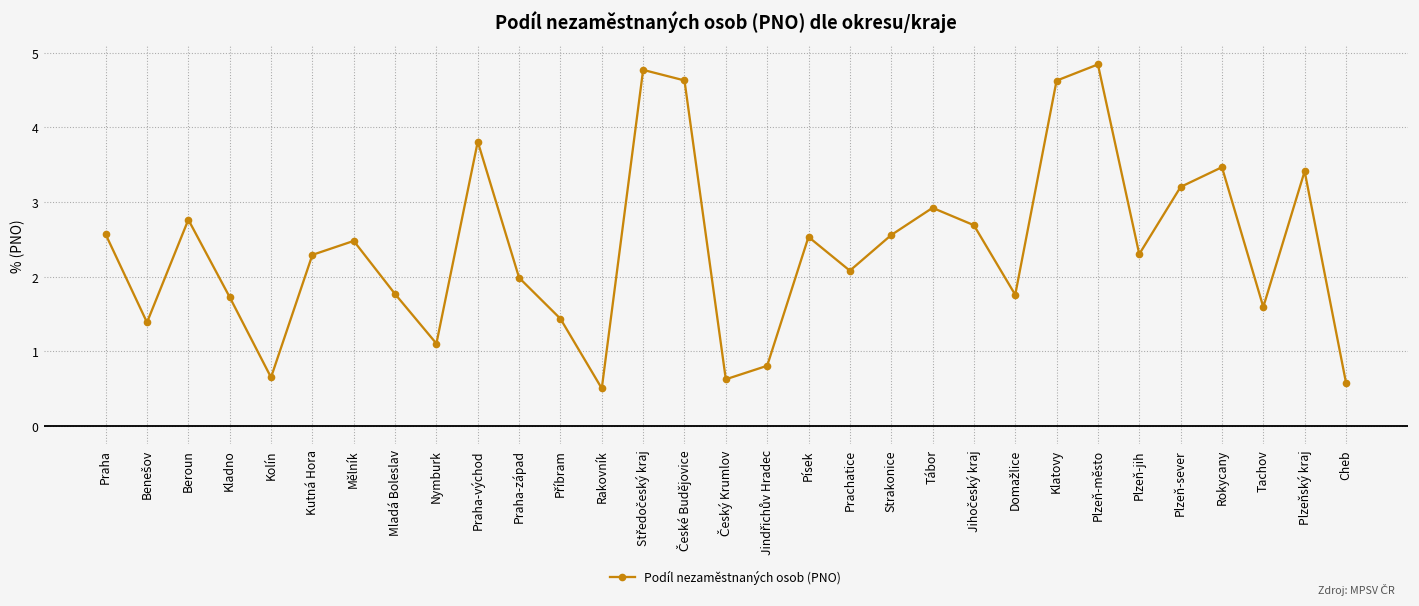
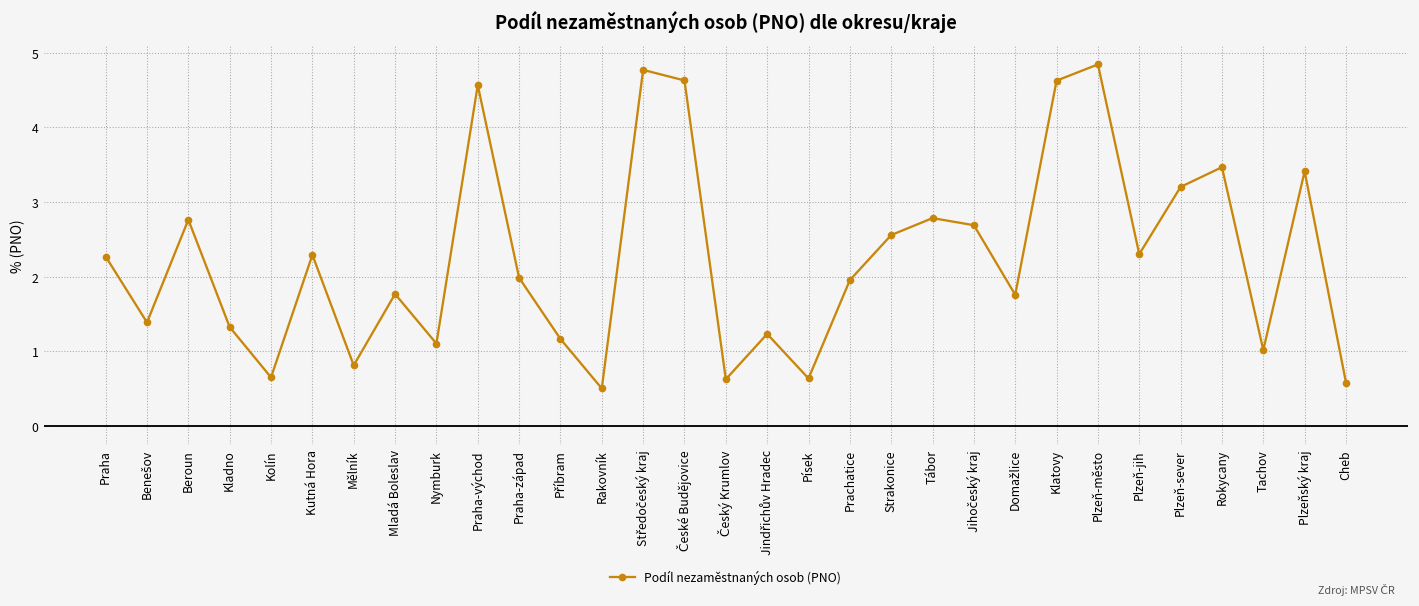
  {
-   "Praha": 2.6,
+   "Praha": 2.3,
    "Benešov": 1.4,
    "Beroun": 2.8,
-   "Kladno": 1.7,
+   "Kladno": 1.3,
    "Kolín": 0.6,
    "Kutná Hora": 2.3,
-   "Mělník": 2.5,
+   "Mělník": 0.8,
    "Mladá Boleslav": 1.8,
    "Nymburk": 1.1,
-   "Praha-východ": 3.8,
+   "Praha-východ": 4.6,
    "Praha-západ": 2.0,
-   "Příbram": 1.4,
+   "Příbram": 1.2,
    "Rakovník": 0.5,
    "Středočeský kraj": 4.8,
    "České Budějovice": 4.6,
    "Český Krumlov": 0.6,
-   "Jindřichův Hradec": 0.8,
-   "Písek": 2.5,
-   "Prachatice": 2.1,
+   "Jindřichův Hradec": 1.2,
+   "Písek": 0.6,
+   "Prachatice": 2.0,
    "Strakonice": 2.6,
-   "Tábor": 2.9,
+   "Tábor": 2.8,
    "Jihočeský kraj": 2.7,
    "Domažlice": 1.8,
    "Klatovy": 4.6,
    "Plzeň-město": 4.8,
    "Plzeň-jih": 2.3,
    "Plzeň-sever": 3.2,
    "Rokycany": 3.5,
-   "Tachov": 1.6,
+   "Tachov": 1.0,
    "Plzeňský kraj": 3.4,
    "Cheb": 0.6
  }
